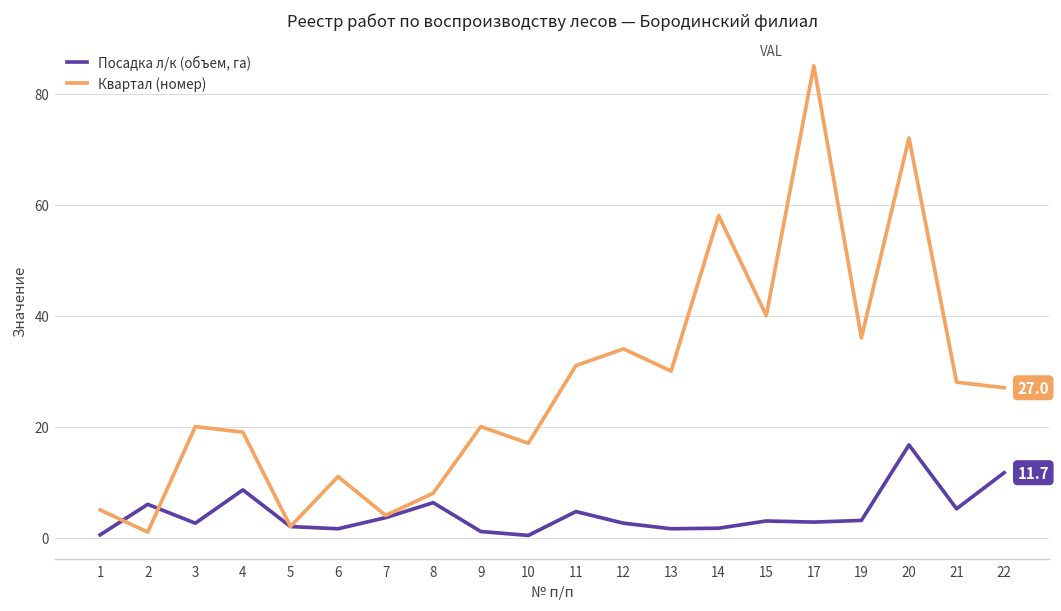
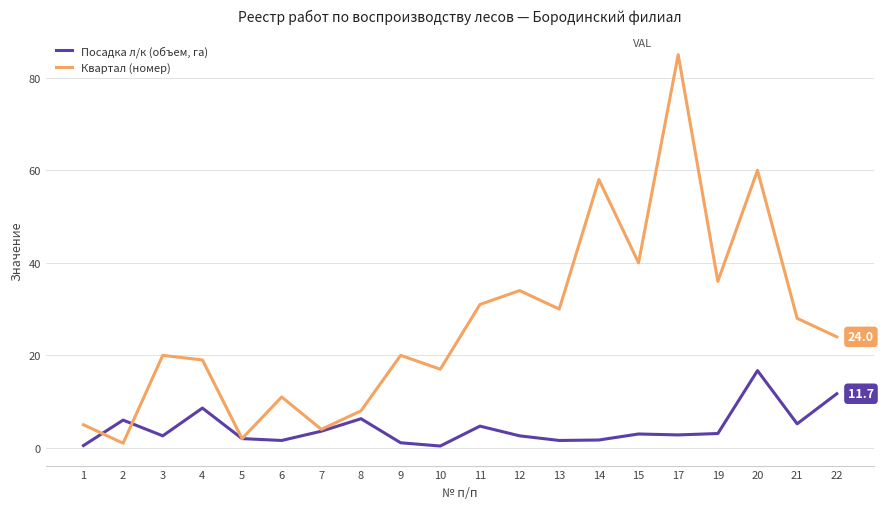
  {
    "Посадка л/к (объем, га)": {
      "1": 1,
      "2": 6,
      "3": 3,
      "4": 9,
      "6": 2,
      "8": 6,
      "9": 1,
      "10": 0,
      "11": 5,
      "12": 3,
      "13": 2,
      "14": 2,
      "15": 3,
      "17": 3,
      "19": 3,
      "20": 17,
      "21": 5
    },
    "Квартал (номер)": {
-     "20": 72,
-     "22": 27.0
+     "20": 60,
+     "22": 24.0
    }
  }
